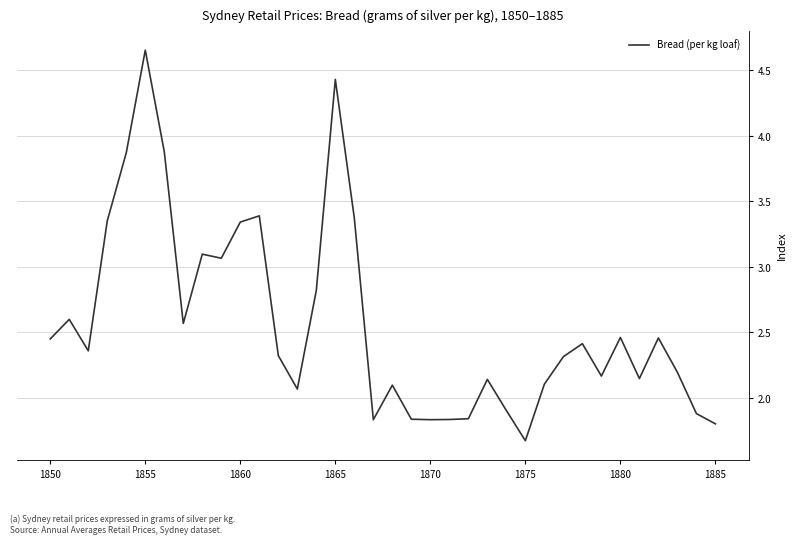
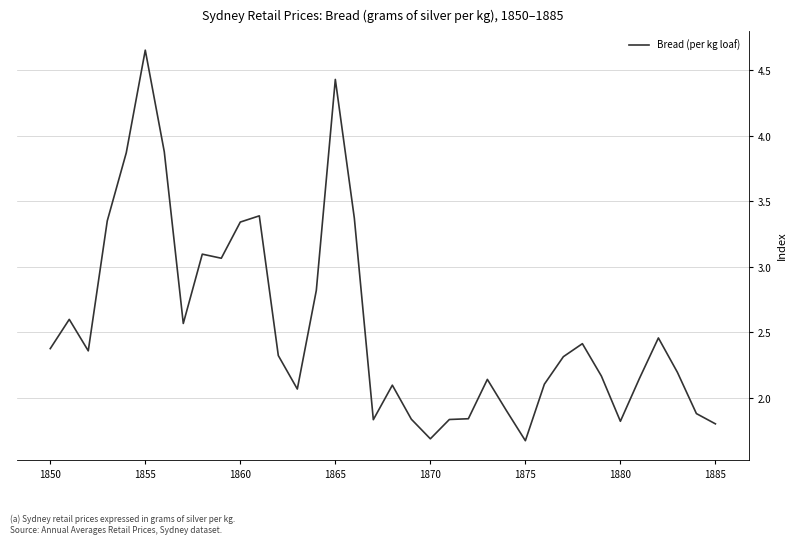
  {
-   "1850": 2.45,
+   "1850": 2.38,
    "1855": 4.65,
    "1860": 3.34,
    "1865": 4.43,
-   "1870": 1.83,
+   "1870": 1.69,
    "1875": 1.67,
-   "1880": 2.46,
+   "1880": 1.82,
    "1885": 1.80
  }
